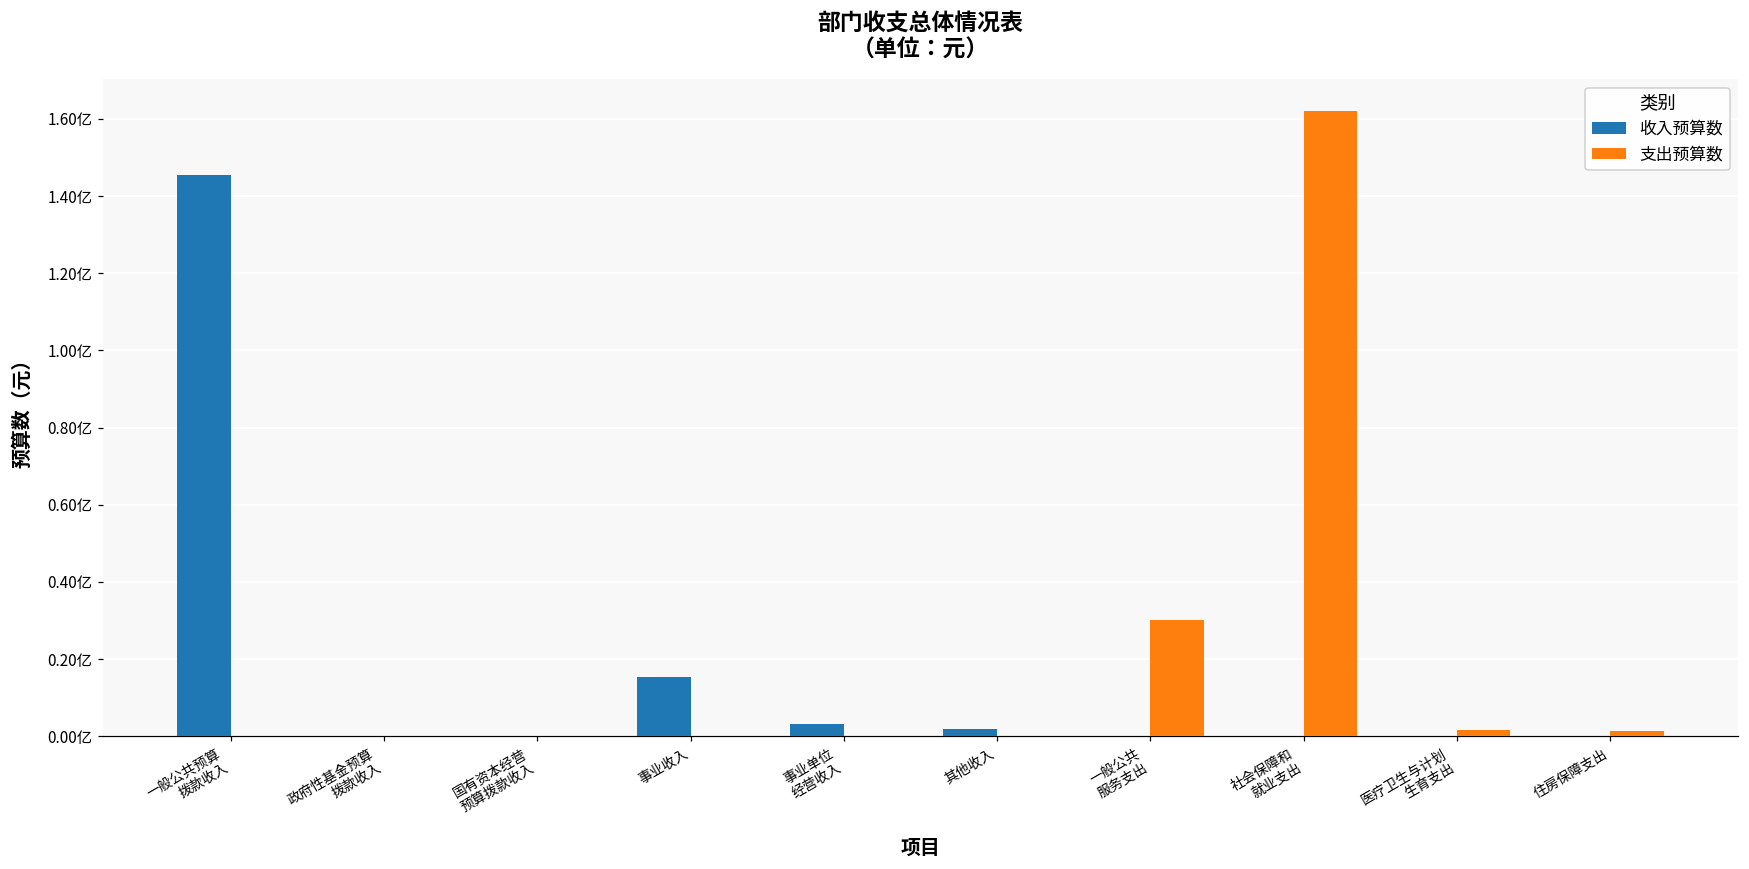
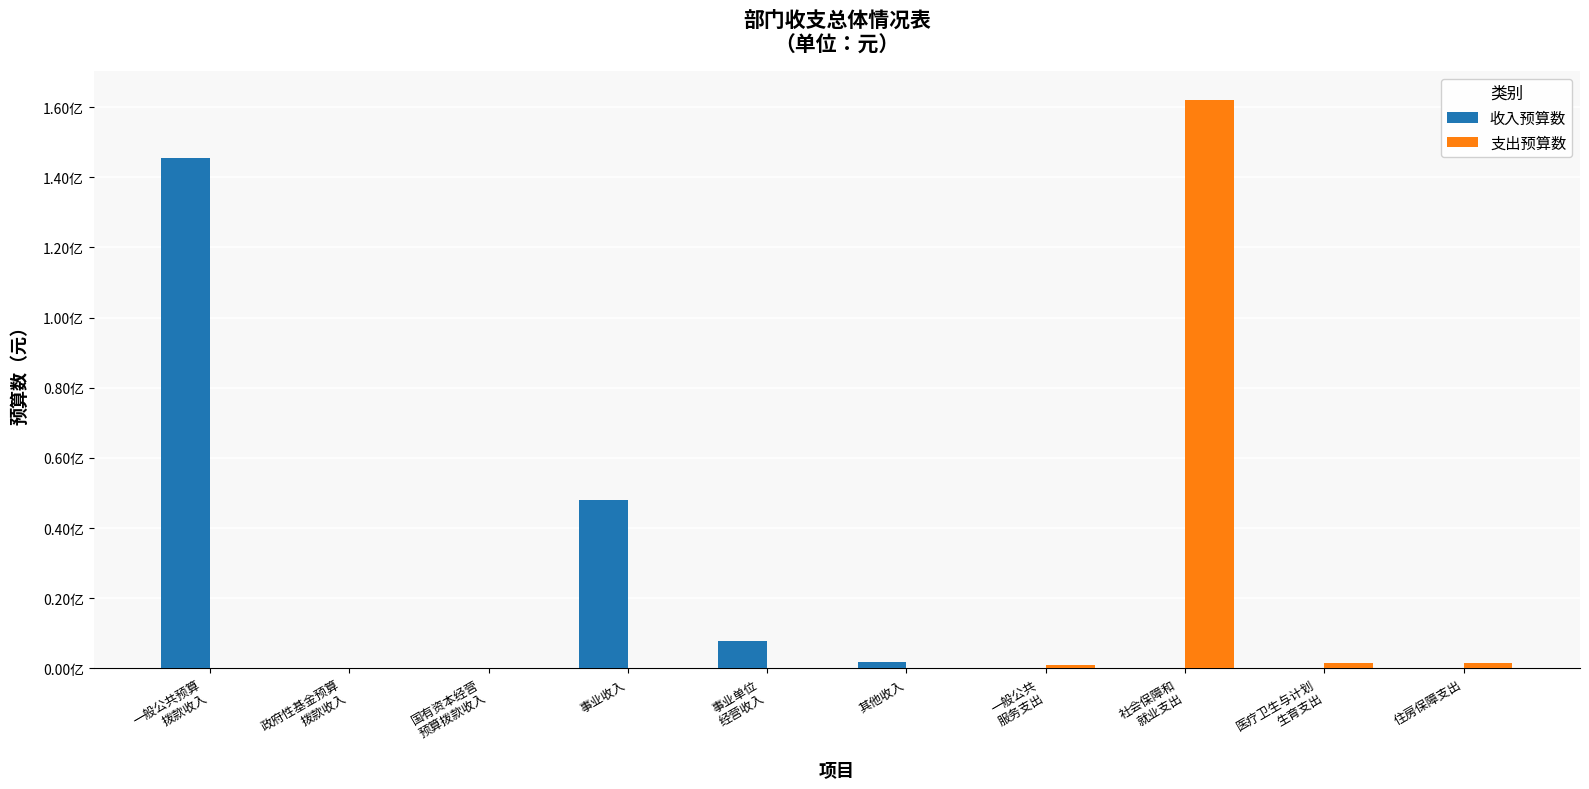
  {
    "收入预算数": {
      "一般公共预算 拨款收入": "1.46亿",
      "政府性基金预算 拨款收入": "0.00亿",
      "国有资本经营 预算拨款收入": "0.00亿",
-     "事业收入": "0.15亿",
-     "事业单位 经营收入": "0.03亿",
+     "事业收入": "0.48亿",
+     "事业单位 经营收入": "0.08亿",
      "其他收入": "0.02亿",
      "一般公共 服务支出": "0.00亿",
      "社会保障和 就业支出": "0.00亿",
      "医疗卫生与计划 生育支出": "0.00亿",
      "住房保障支出": "0.00亿"
    },
    "支出预算数": {
      "一般公共预算 拨款收入": "0.00亿",
      "政府性基金预算 拨款收入": "0.00亿",
      "国有资本经营 预算拨款收入": "0.00亿",
      "事业收入": "0.00亿",
      "事业单位 经营收入": "0.00亿",
      "其他收入": "0.00亿",
-     "一般公共 服务支出": "0.30亿",
+     "一般公共 服务支出": "0.01亿",
      "社会保障和 就业支出": "1.62亿",
      "医疗卫生与计划 生育支出": "0.02亿",
      "住房保障支出": "0.01亿"
    }
  }
